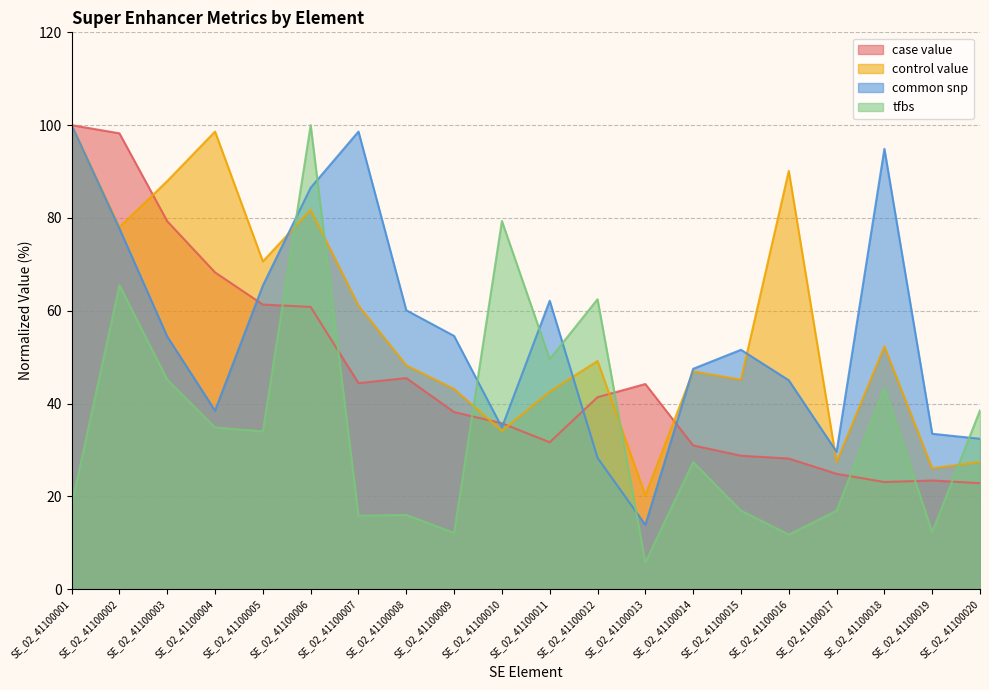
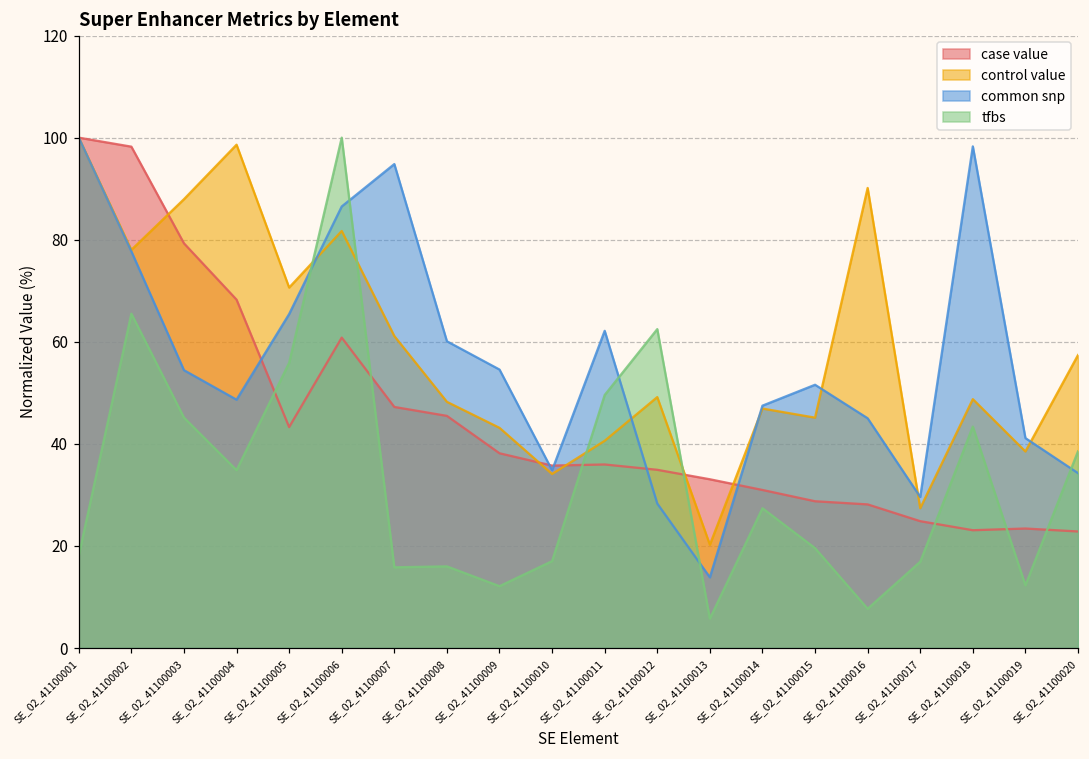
  {
    "case value": {
      "SE_02_41100002": 98,
      "SE_02_41100003": 79,
      "SE_02_41100004": 68,
-     "SE_02_41100005": 61,
+     "SE_02_41100005": 43,
      "SE_02_41100006": 61,
-     "SE_02_41100007": 44,
+     "SE_02_41100007": 47,
      "SE_02_41100008": 45,
      "SE_02_41100009": 38,
      "SE_02_41100010": 36,
-     "SE_02_41100011": 32,
-     "SE_02_41100012": 41,
-     "SE_02_41100013": 44,
+     "SE_02_41100011": 36,
+     "SE_02_41100012": 35,
+     "SE_02_41100013": 33,
      "SE_02_41100014": 31,
      "SE_02_41100015": 29,
      "SE_02_41100016": 28,
      "SE_02_41100017": 25,
      "SE_02_41100018": 23,
      "SE_02_41100019": 23,
      "SE_02_41100020": 23
    },
    "control value": {
      "SE_02_41100003": 88,
      "SE_02_41100004": 99,
      "SE_02_41100005": 71,
      "SE_02_41100006": 82,
      "SE_02_41100007": 61,
      "SE_02_41100008": 48,
      "SE_02_41100009": 43,
      "SE_02_41100010": 34,
-     "SE_02_41100011": 43,
+     "SE_02_41100011": 41,
      "SE_02_41100012": 49,
      "SE_02_41100013": 20,
      "SE_02_41100014": 47,
      "SE_02_41100015": 45,
      "SE_02_41100016": 90,
      "SE_02_41100017": 27,
-     "SE_02_41100018": 52,
-     "SE_02_41100019": 26,
-     "SE_02_41100020": 27
+     "SE_02_41100018": 49,
+     "SE_02_41100019": 39,
+     "SE_02_41100020": 57
    },
    "common snp": {
      "SE_02_41100003": 54,
-     "SE_02_41100004": 38,
+     "SE_02_41100004": 49,
      "SE_02_41100005": 65,
      "SE_02_41100006": 87,
-     "SE_02_41100007": 99,
+     "SE_02_41100007": 95,
      "SE_02_41100008": 60,
      "SE_02_41100009": 55,
      "SE_02_41100010": 35,
      "SE_02_41100011": 62,
      "SE_02_41100012": 28,
      "SE_02_41100013": 14,
      "SE_02_41100014": 47,
      "SE_02_41100015": 52,
      "SE_02_41100016": 45,
      "SE_02_41100017": 30,
-     "SE_02_41100018": 95,
-     "SE_02_41100019": 33,
-     "SE_02_41100020": 32
+     "SE_02_41100018": 98,
+     "SE_02_41100019": 41,
+     "SE_02_41100020": 34
    },
    "tfbs": {
      "SE_02_41100001": 18,
      "SE_02_41100002": 66,
      "SE_02_41100003": 45,
      "SE_02_41100004": 35,
-     "SE_02_41100005": 34,
+     "SE_02_41100005": 56,
      "SE_02_41100006": 100,
      "SE_02_41100007": 16,
      "SE_02_41100008": 16,
      "SE_02_41100009": 12,
-     "SE_02_41100010": 79,
+     "SE_02_41100010": 17,
      "SE_02_41100011": 50,
      "SE_02_41100012": 62,
      "SE_02_41100013": 6,
      "SE_02_41100014": 27,
-     "SE_02_41100015": 17,
-     "SE_02_41100016": 12,
+     "SE_02_41100015": 20,
+     "SE_02_41100016": 8,
      "SE_02_41100017": 17,
      "SE_02_41100018": 43,
      "SE_02_41100019": 12,
      "SE_02_41100020": 39
    }
  }
